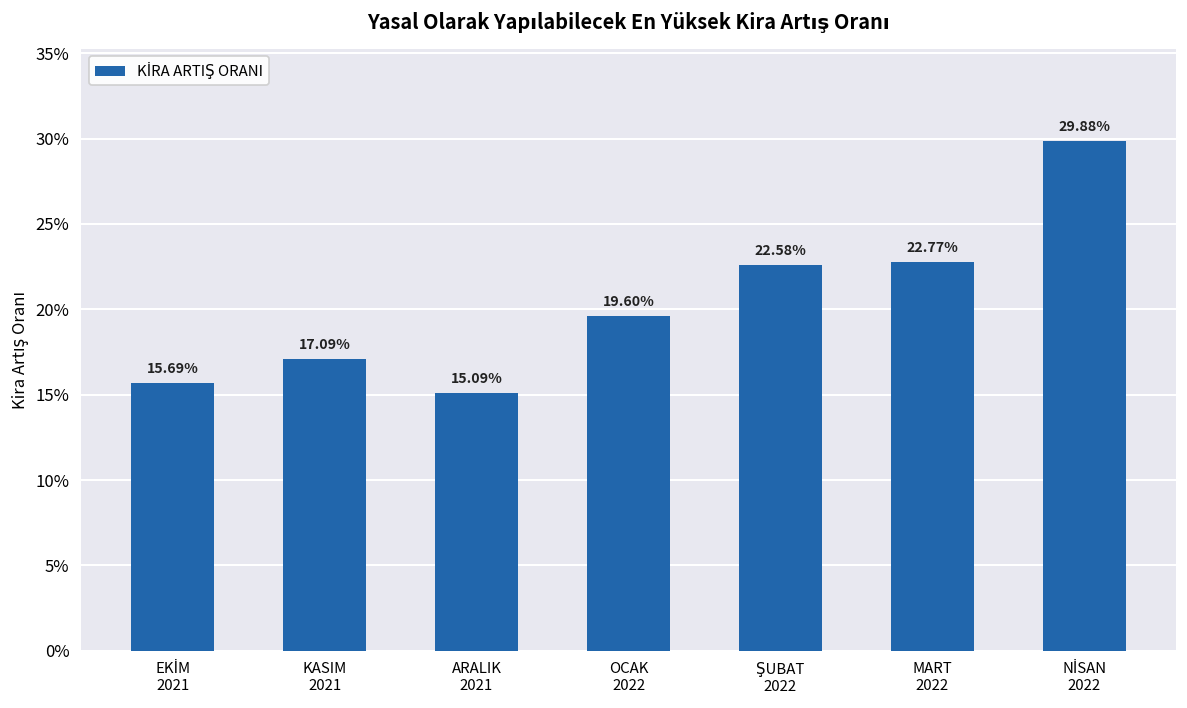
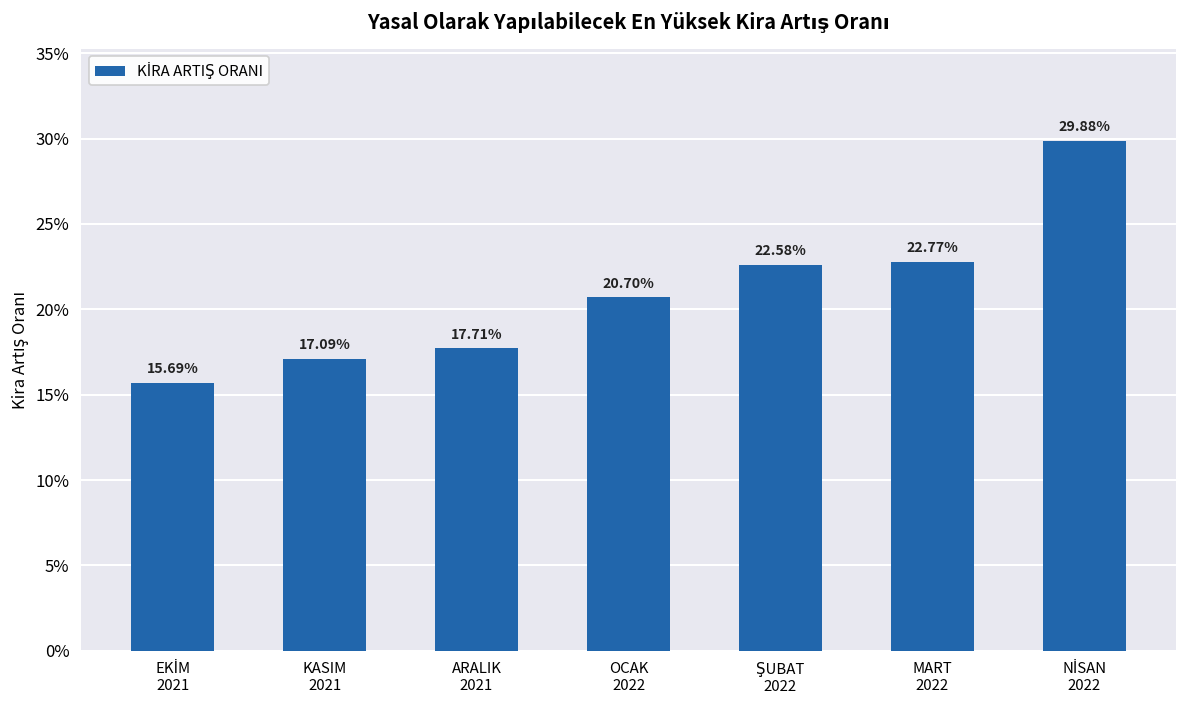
  {
    "EKİM 2021": "15.69%",
    "KASIM 2021": "17.09%",
-   "ARALIK 2021": "15.09%",
-   "OCAK 2022": "19.60%",
+   "ARALIK 2021": "17.71%",
+   "OCAK 2022": "20.70%",
    "ŞUBAT 2022": "22.58%",
    "MART 2022": "22.77%",
    "NİSAN 2022": "29.88%"
  }
